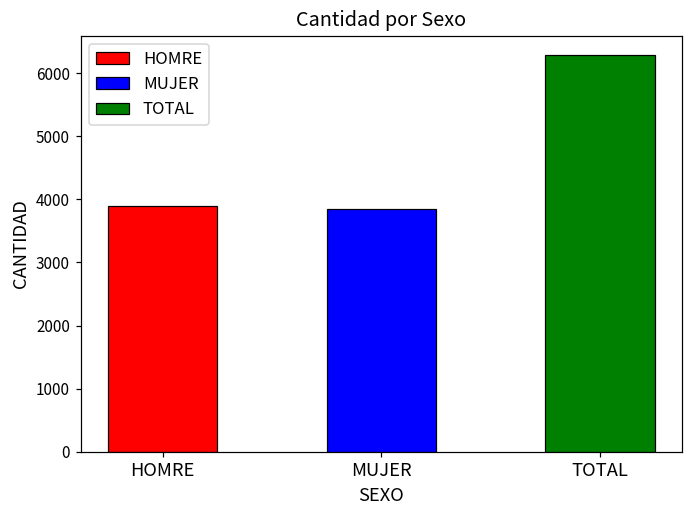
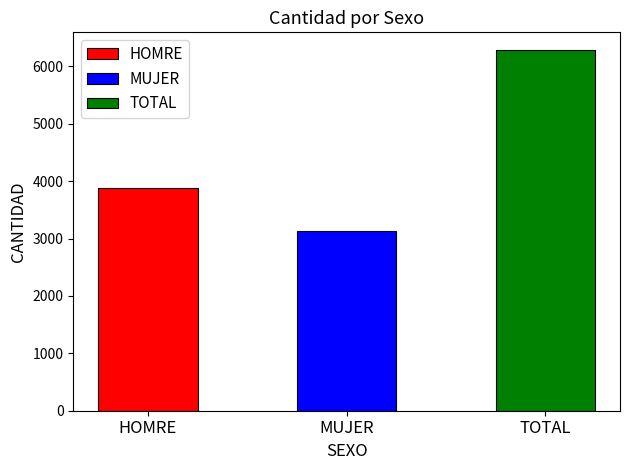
  {
    "HOMRE": 3900,
-   "MUJER": 3900,
+   "MUJER": 3100,
    "TOTAL": 6300
  }
